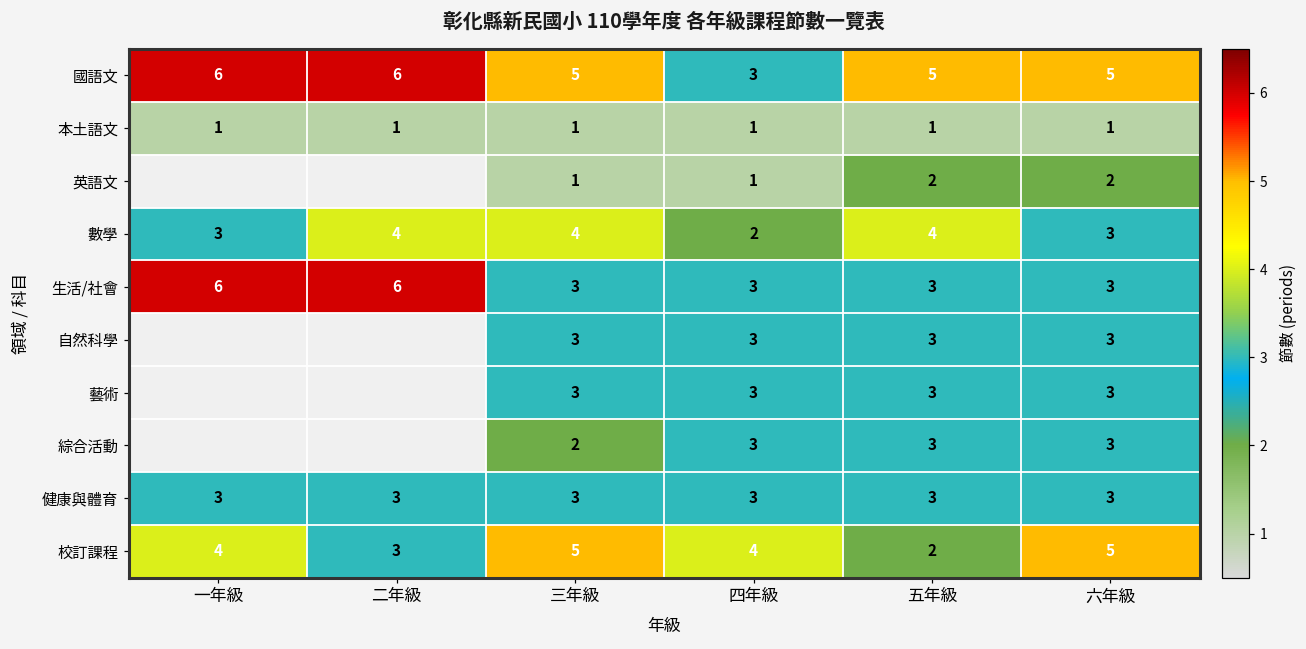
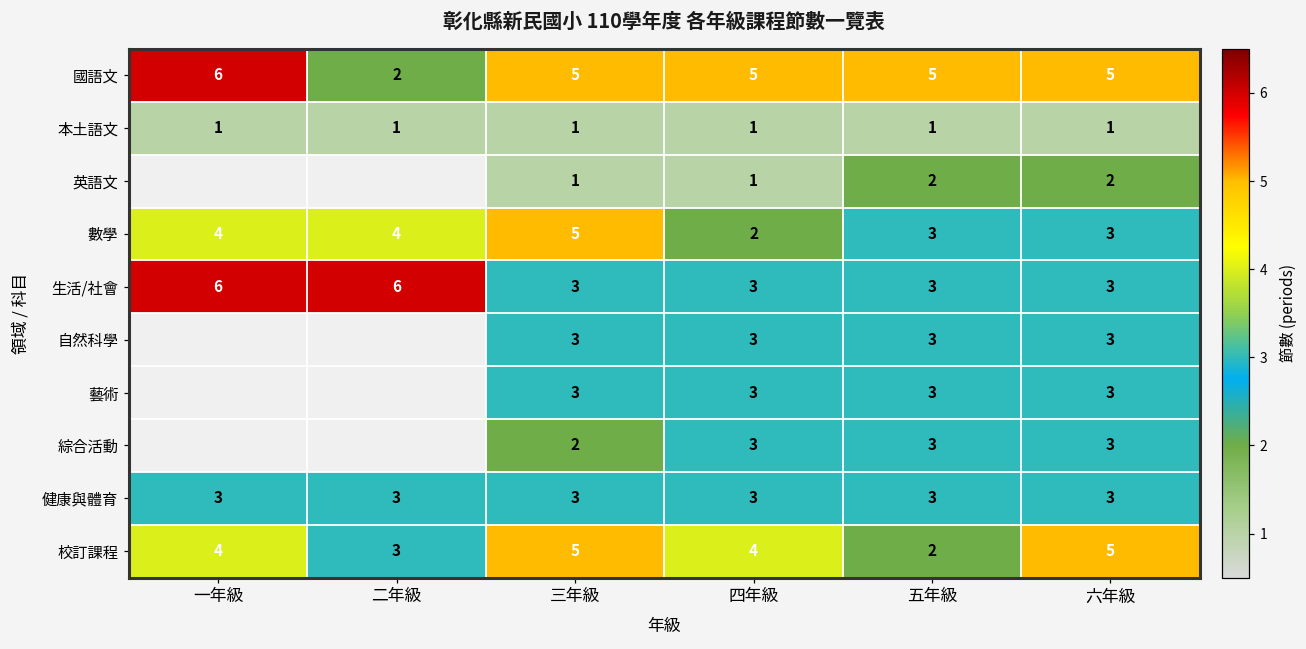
  {
    "國語文": {
      "一年級": 6,
-     "二年級": 6,
+     "二年級": 2,
      "三年級": 5,
-     "四年級": 3,
+     "四年級": 5,
      "五年級": 5,
      "六年級": 5
    },
    "本土語文": {
      "一年級": 1,
      "二年級": 1,
      "三年級": 1,
      "四年級": 1,
      "五年級": 1,
      "六年級": 1
    },
    "英語文": {
      "三年級": 1,
      "四年級": 1,
      "五年級": 2,
      "六年級": 2
    },
    "數學": {
-     "一年級": 3,
+     "一年級": 4,
      "二年級": 4,
-     "三年級": 4,
+     "三年級": 5,
      "四年級": 2,
-     "五年級": 4,
+     "五年級": 3,
      "六年級": 3
    },
    "生活/社會": {
      "一年級": 6,
      "二年級": 6,
      "三年級": 3,
      "四年級": 3,
      "五年級": 3,
      "六年級": 3
    },
    "自然科學": {
      "三年級": 3,
      "四年級": 3,
      "五年級": 3,
      "六年級": 3
    },
    "藝術": {
      "三年級": 3,
      "四年級": 3,
      "五年級": 3,
      "六年級": 3
    },
    "綜合活動": {
      "三年級": 2,
      "四年級": 3,
      "五年級": 3,
      "六年級": 3
    },
    "健康與體育": {
      "一年級": 3,
      "二年級": 3,
      "三年級": 3,
      "四年級": 3,
      "五年級": 3,
      "六年級": 3
    },
    "校訂課程": {
      "一年級": 4,
      "二年級": 3,
      "三年級": 5,
      "四年級": 4,
      "五年級": 2,
      "六年級": 5
    }
  }
